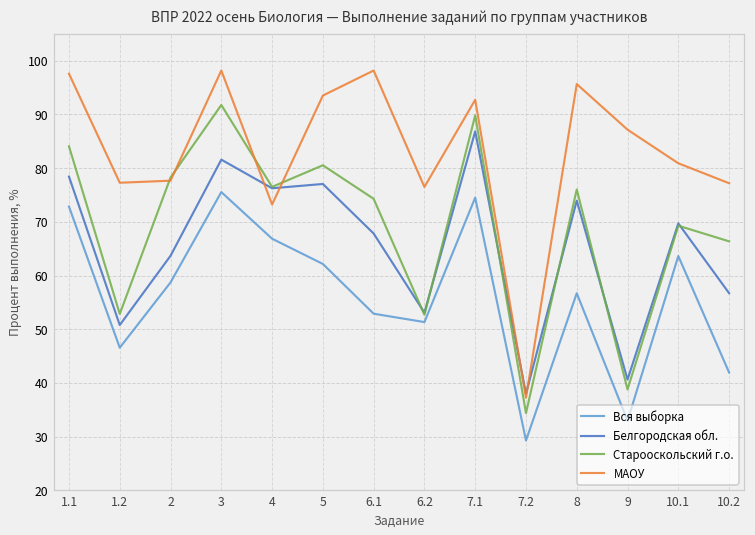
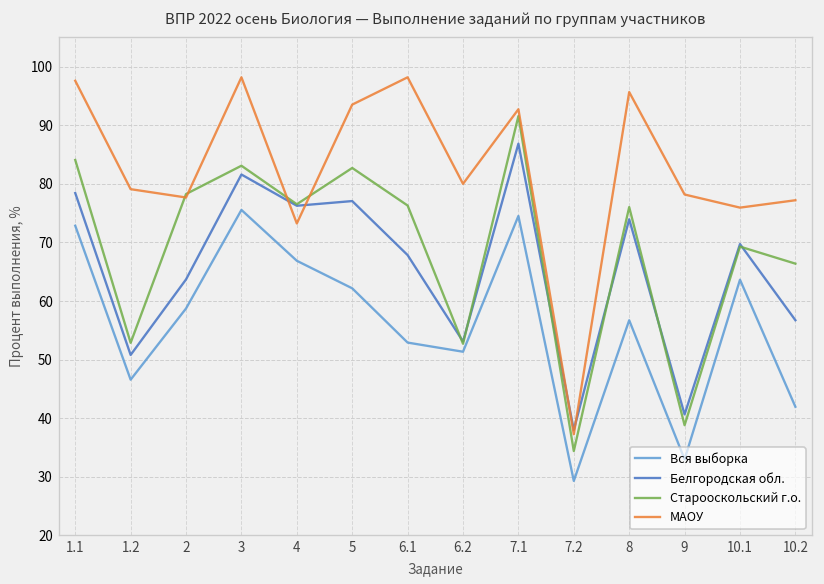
  {
    "Старооскольский г.о.": {
      "1.1": 84,
      "1.2": 53,
      "2": 78,
-     "3": 92,
-     "5": 81,
-     "6.1": 74,
-     "7.1": 90,
+     "3": 83,
+     "5": 83,
+     "6.1": 76,
+     "7.1": 92,
      "7.2": 34,
      "8": 76,
      "9": 39,
      "10.2": 66
    },
    "МАОУ": {
      "1.1": 98,
-     "1.2": 77,
+     "1.2": 79,
      "2": 78,
      "3": 98,
      "4": 73,
      "5": 94,
      "6.1": 98,
-     "6.2": 77,
+     "6.2": 80,
      "7.1": 93,
      "7.2": 37,
      "8": 96,
-     "9": 87,
-     "10.1": 81,
+     "9": 78,
+     "10.1": 76,
      "10.2": 77
    }
  }
